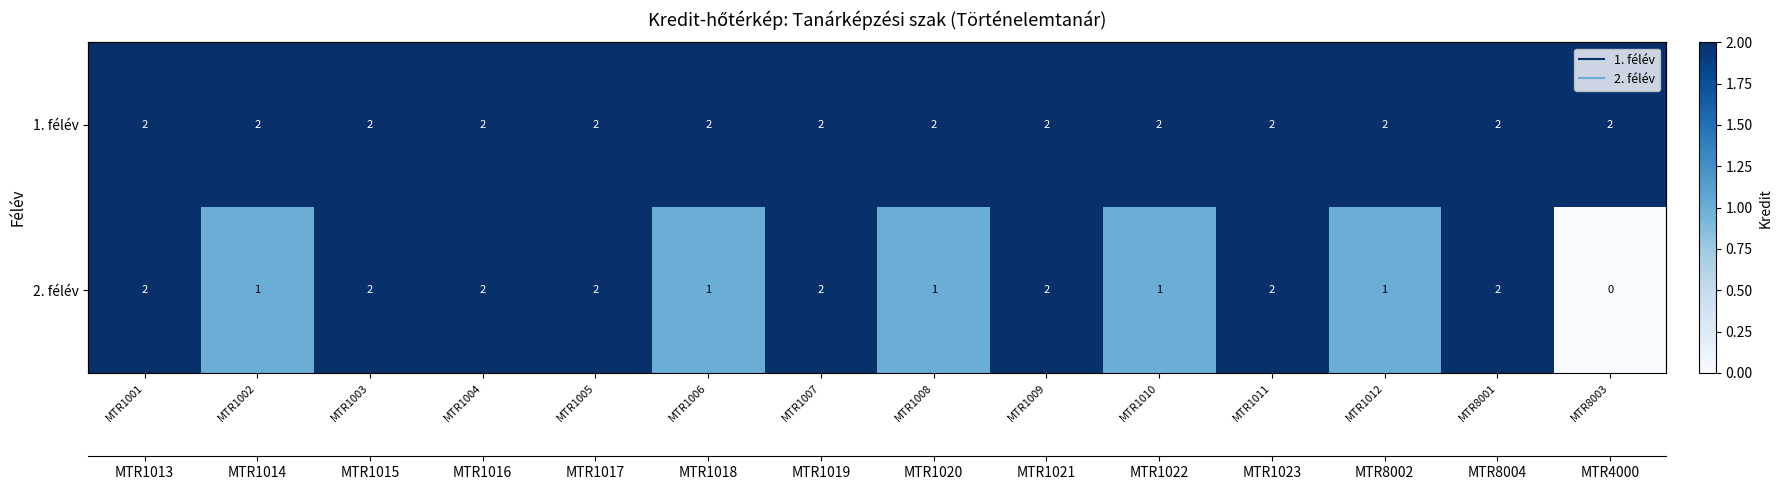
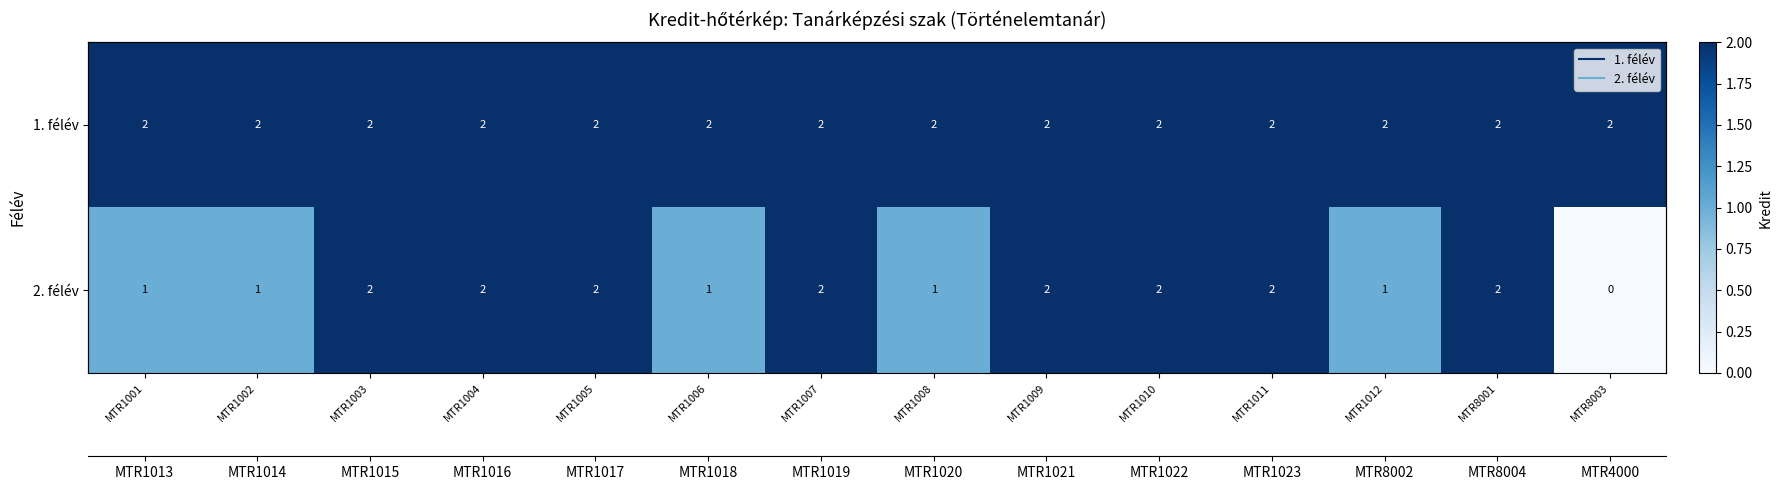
  {
    "1. félév": {
      "MTR1001": 2,
      "MTR1002": 2,
      "MTR1003": 2,
      "MTR1004": 2,
      "MTR1005": 2,
      "MTR1006": 2,
      "MTR1007": 2,
      "MTR1008": 2,
      "MTR1009": 2,
      "MTR1010": 2,
      "MTR1011": 2,
      "MTR1012": 2,
      "MTR8001": 2,
      "MTR8003": 2
    },
    "2. félév": {
-     "MTR1001": 2,
+     "MTR1001": 1,
      "MTR1002": 1,
      "MTR1003": 2,
      "MTR1004": 2,
      "MTR1005": 2,
      "MTR1006": 1,
      "MTR1007": 2,
      "MTR1008": 1,
      "MTR1009": 2,
-     "MTR1010": 1,
+     "MTR1010": 2,
      "MTR1011": 2,
      "MTR1012": 1,
      "MTR8001": 2,
      "MTR8003": 0
    }
  }
